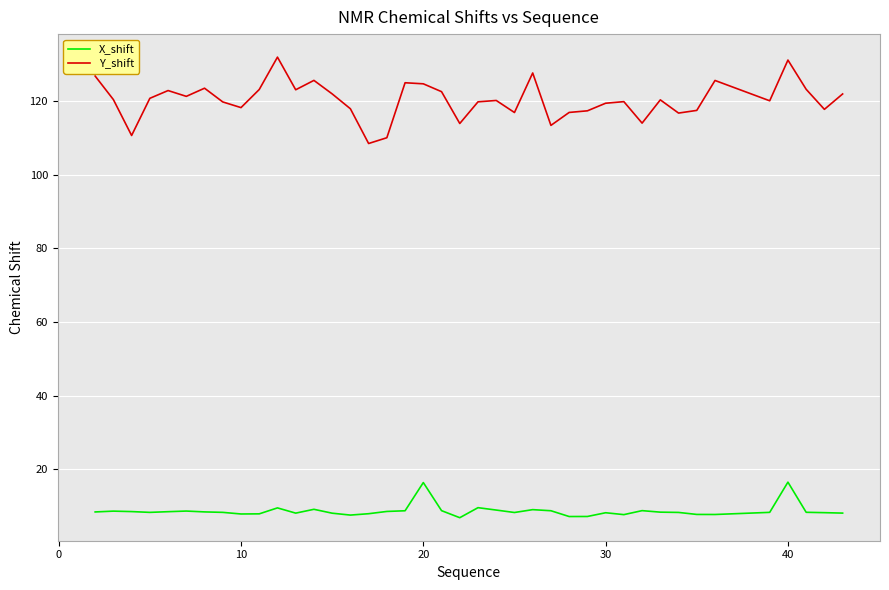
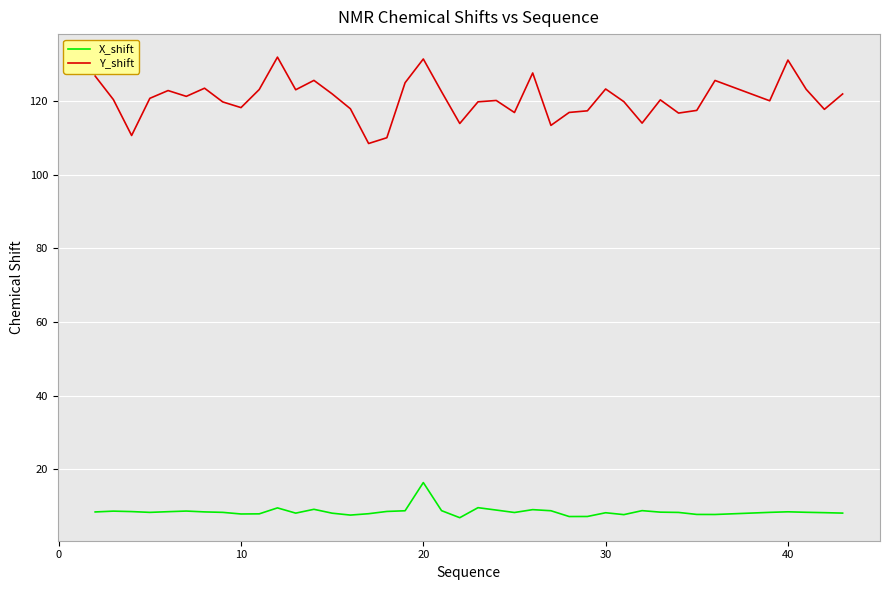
  {
    "X_shift": {
      "10": 8,
      "20": 16,
      "30": 8,
-     "40": 17
+     "40": 8
    },
    "Y_shift": {
      "10": 118,
-     "20": 125,
-     "30": 119,
+     "20": 131,
+     "30": 123,
      "40": 131
    }
  }
